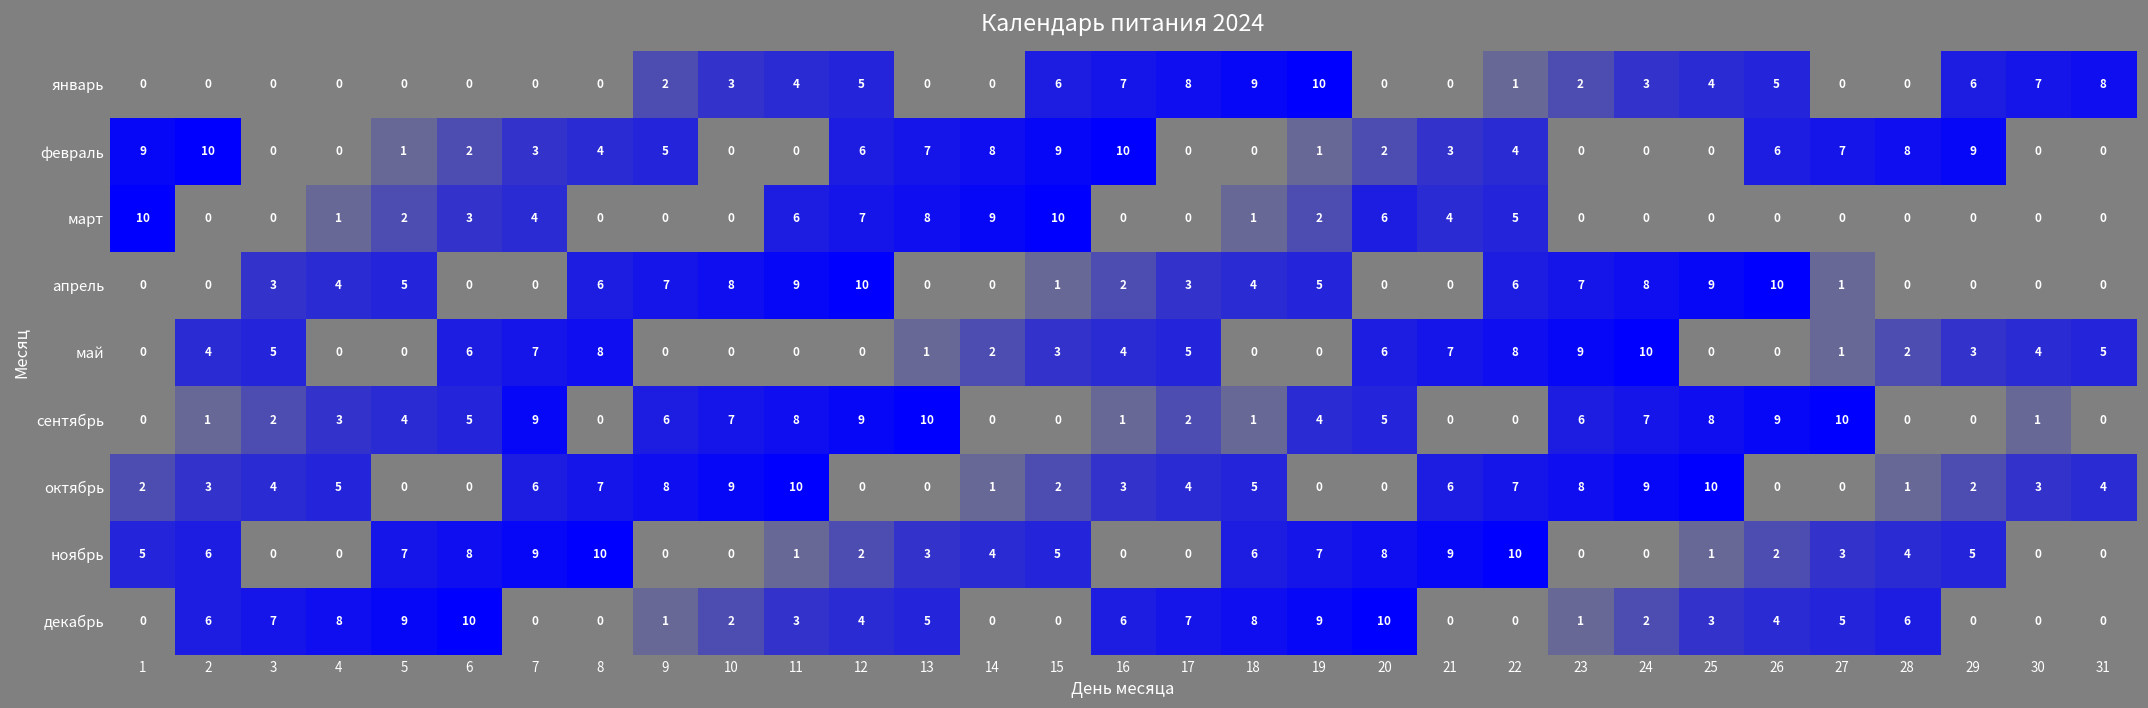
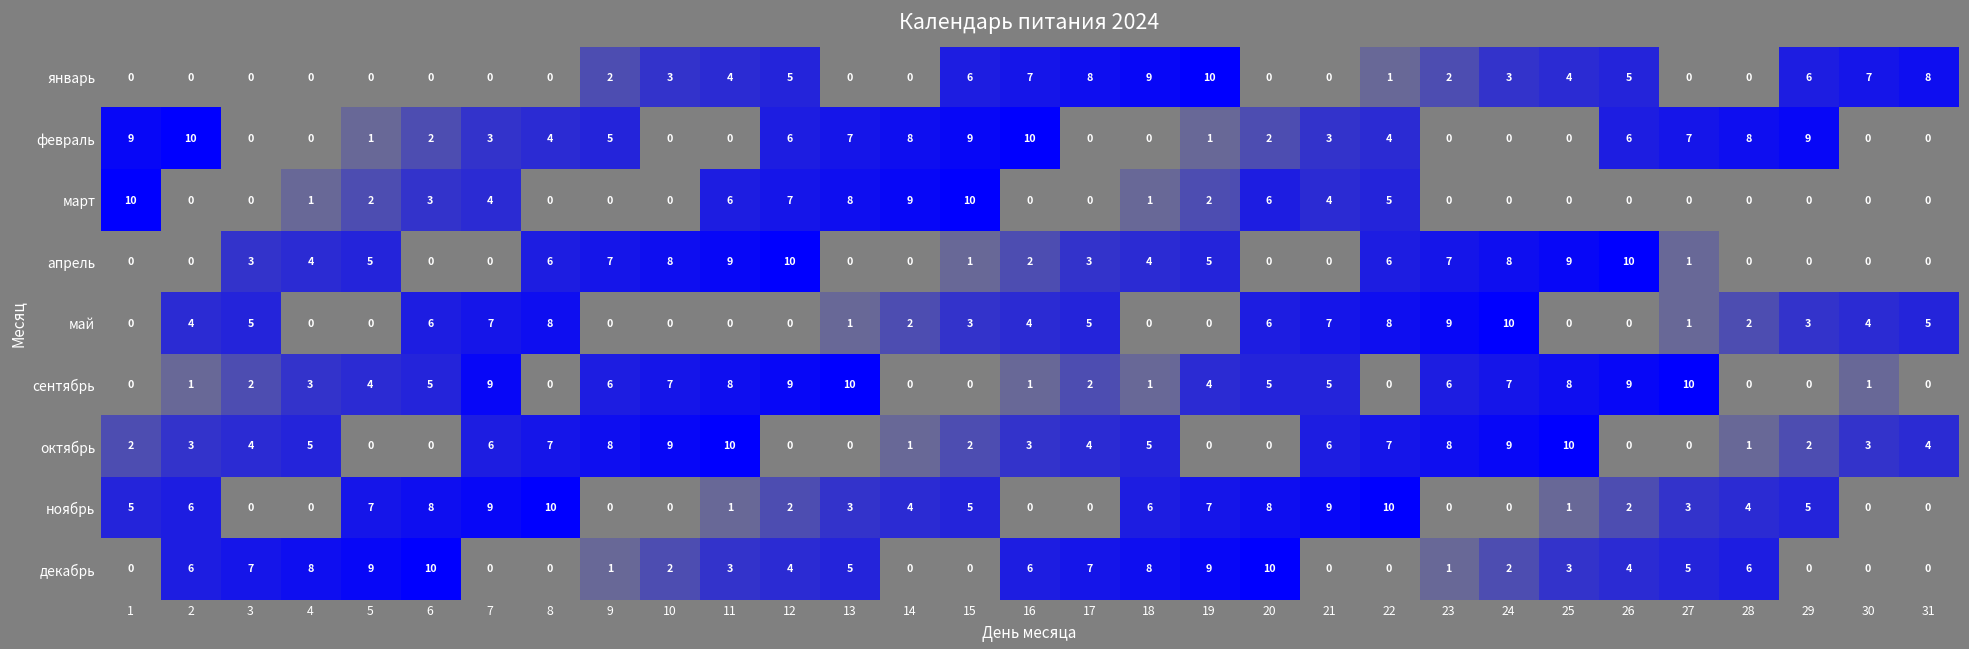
  {
    "сентябрь": {
      "1": 0,
      "2": 1,
      "3": 2,
      "4": 3,
      "5": 4,
      "6": 5,
      "7": 9,
      "8": 0,
      "9": 6,
      "10": 7,
      "11": 8,
      "12": 9,
      "13": 10,
      "14": 0,
      "15": 0,
      "16": 1,
      "17": 2,
      "18": 1,
      "19": 4,
      "20": 5,
-     "21": 0,
+     "21": 5,
      "22": 0,
      "23": 6,
      "24": 7,
      "25": 8,
      "26": 9,
      "27": 10,
      "28": 0,
      "29": 0,
      "30": 1,
      "31": 0
    }
  }
